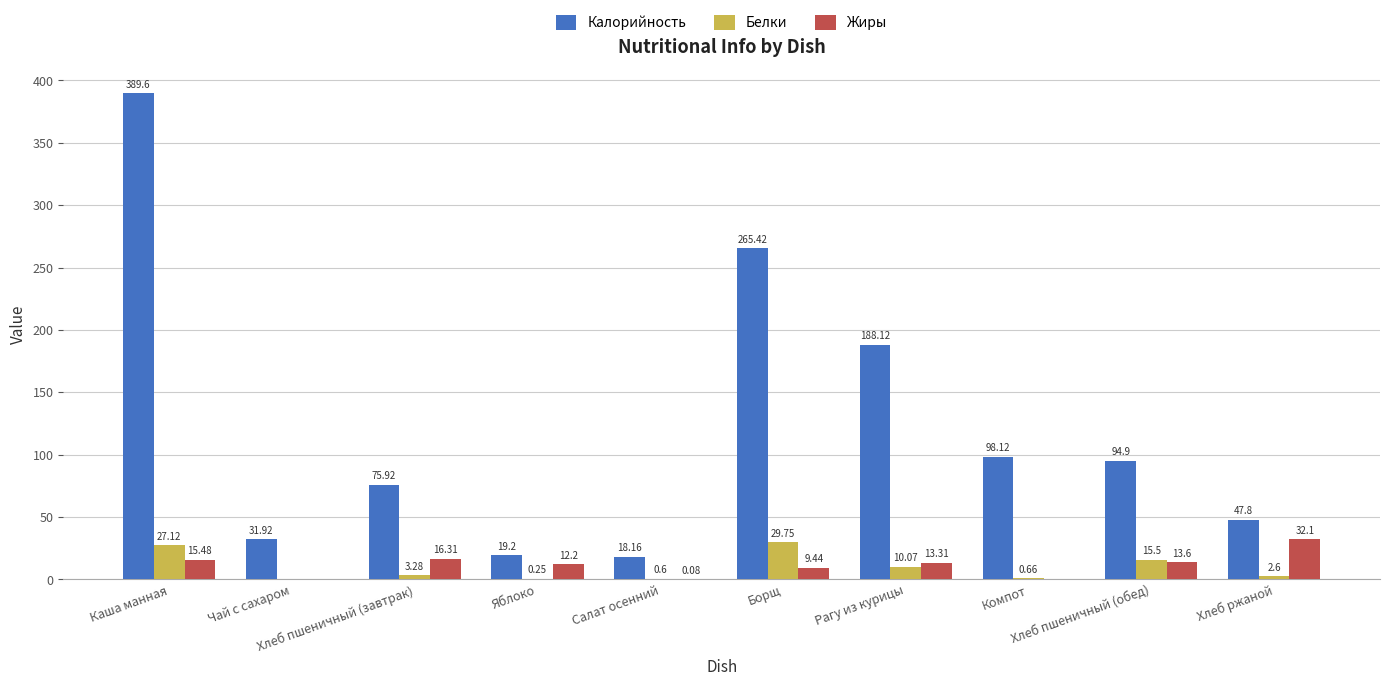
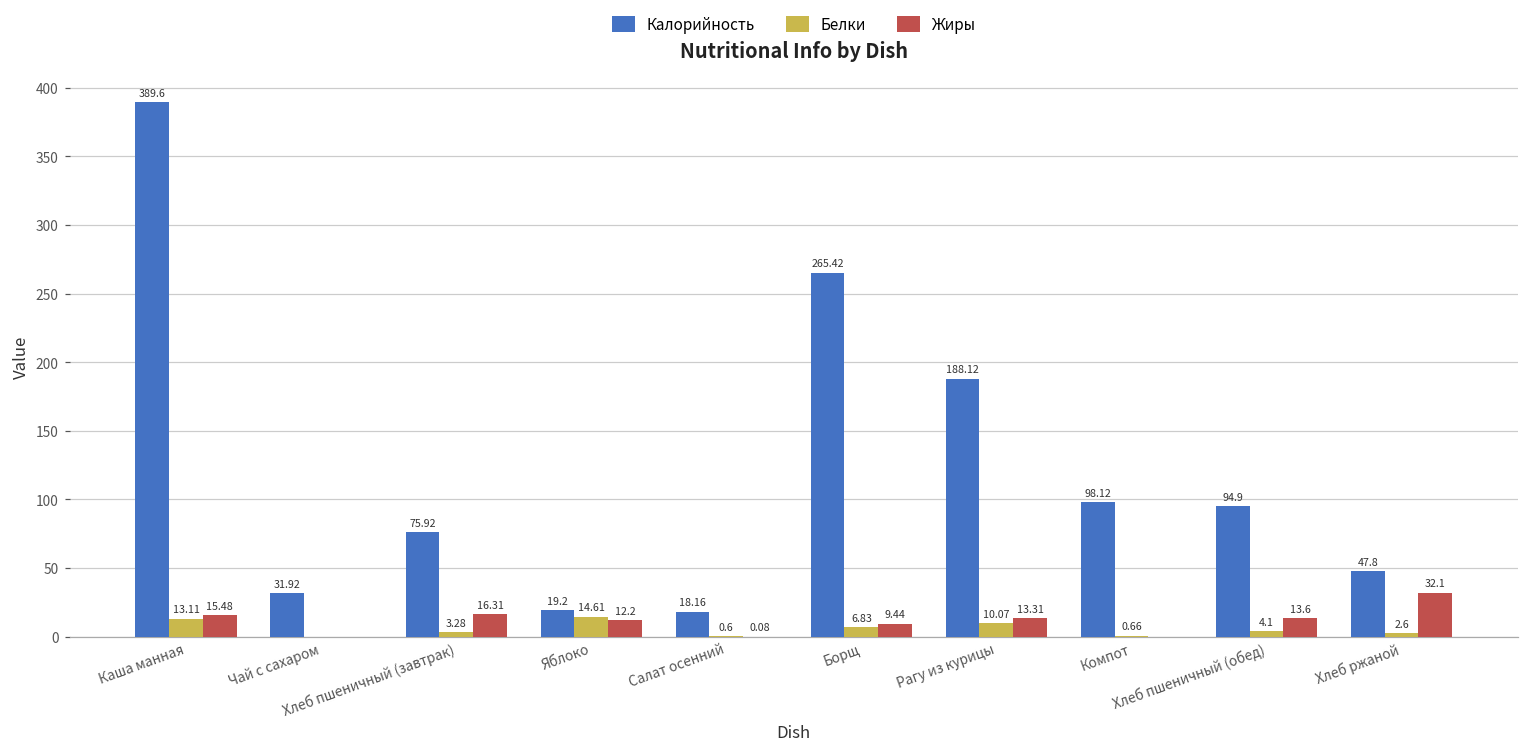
  {
    "Калорийность": {
      "Каша манная": 389.6,
      "Чай с сахаром": 31.92,
      "Хлеб пшеничный (завтрак)": 75.92,
      "Яблоко": 19.2,
      "Салат осенний": 18.16,
      "Борщ": 265.42,
      "Рагу из курицы": 188.12,
      "Компот": 98.12,
      "Хлеб пшеничный (обед)": 94.9,
      "Хлеб ржаной": 47.8
    },
    "Белки": {
-     "Каша манная": 27.12,
+     "Каша манная": 13.11,
      "Хлеб пшеничный (завтрак)": 3.28,
-     "Яблоко": 0.25,
+     "Яблоко": 14.61,
      "Салат осенний": 0.6,
-     "Борщ": 29.75,
+     "Борщ": 6.83,
      "Рагу из курицы": 10.07,
      "Компот": 0.66,
-     "Хлеб пшеничный (обед)": 15.5,
+     "Хлеб пшеничный (обед)": 4.1,
      "Хлеб ржаной": 2.6
    },
    "Жиры": {
      "Каша манная": 15.48,
      "Хлеб пшеничный (завтрак)": 16.31,
      "Яблоко": 12.2,
      "Салат осенний": 0.08,
      "Борщ": 9.44,
      "Рагу из курицы": 13.31,
      "Хлеб пшеничный (обед)": 13.6,
      "Хлеб ржаной": 32.1
    }
  }
